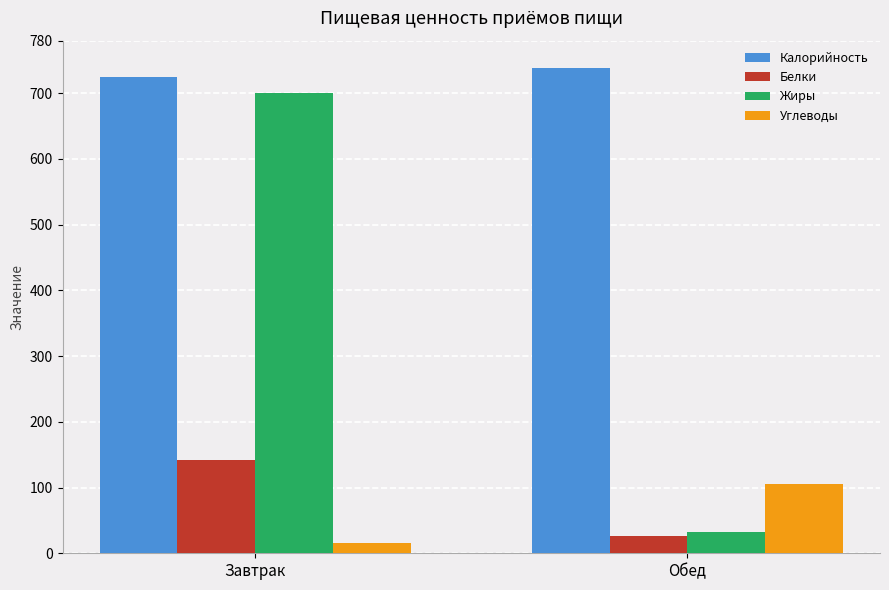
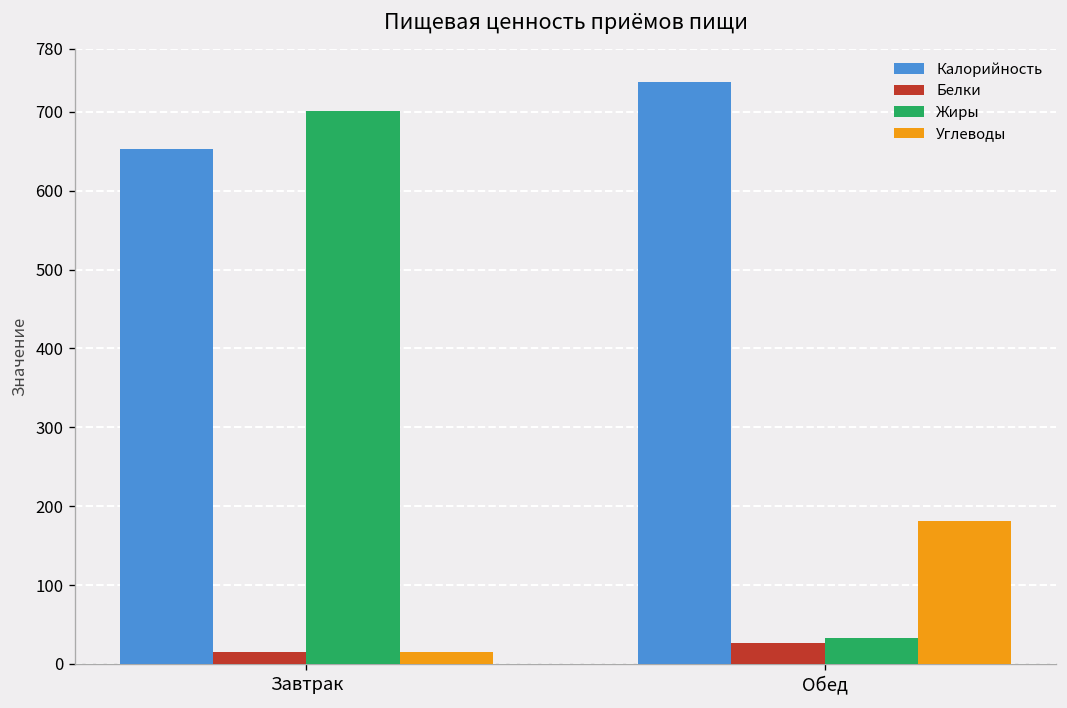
  {
    "Калорийность": {
-     "Завтрак": 720,
+     "Завтрак": 650,
      "Обед": 740
    },
    "Белки": {
-     "Завтрак": 140,
+     "Завтрак": 20,
      "Обед": 30
    },
    "Жиры": {
      "Завтрак": 700,
      "Обед": 30
    },
    "Углеводы": {
      "Завтрак": 20,
-     "Обед": 110
+     "Обед": 180
    }
  }
